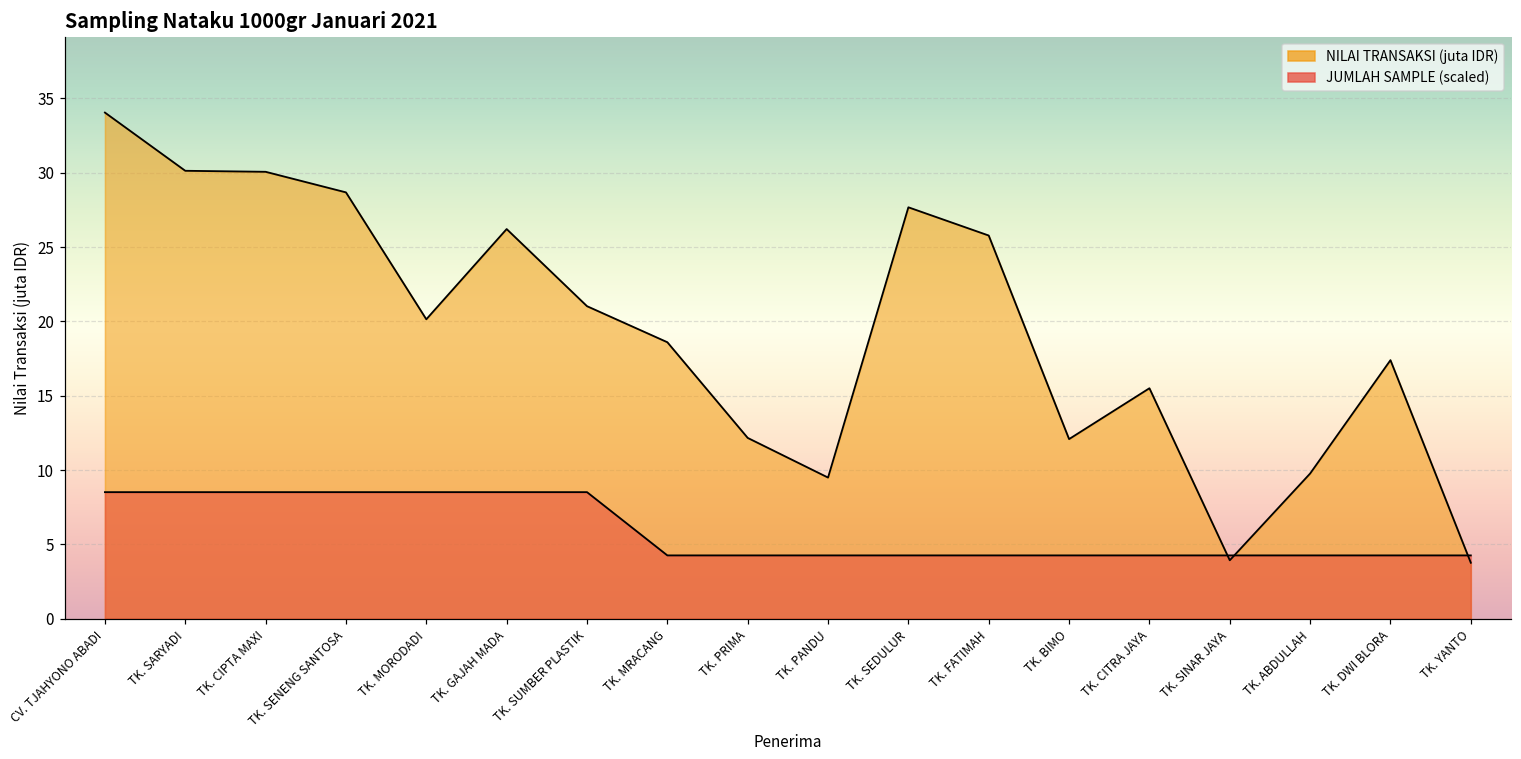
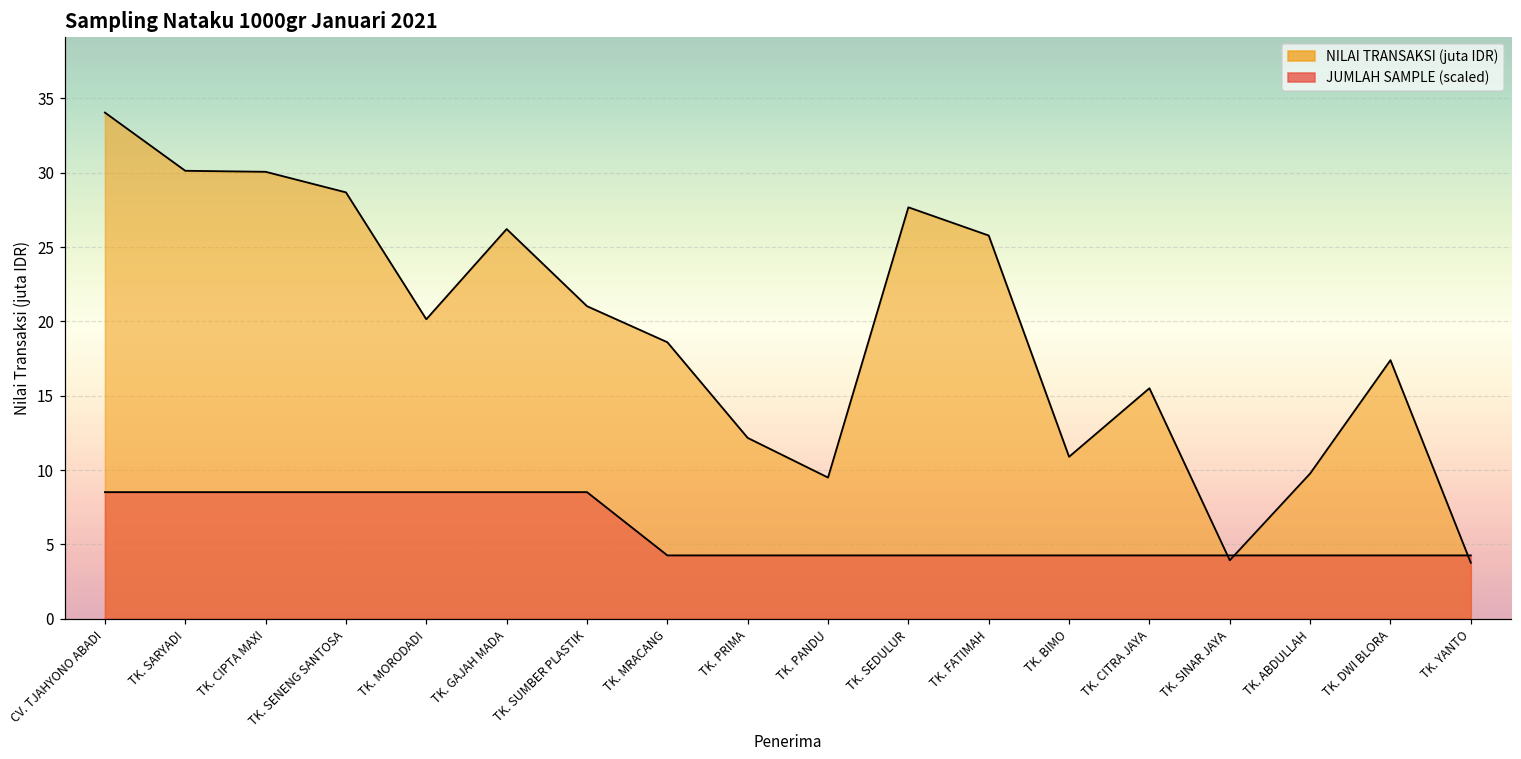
  {
    "NILAI TRANSAKSI (juta IDR)": {
      "CV. TJAHYONO ABADI": 34.0,
      "TK. SARYADI": 30.1,
      "TK. CIPTA MAXI": 30.1,
      "TK. SENENG SANTOSA": 28.7,
      "TK. MORODADI": 20.1,
      "TK. GAJAH MADA": 26.2,
      "TK. SUMBER PLASTIK": 21.0,
      "TK. MRACANG": 18.6,
      "TK. PRIMA": 12.2,
      "TK. PANDU": 9.5,
      "TK. SEDULUR": 27.7,
      "TK. FATIMAH": 25.8,
-     "TK. BIMO": 12.1,
+     "TK. BIMO": 10.9,
      "TK. CITRA JAYA": 15.5,
      "TK. SINAR JAYA": 3.9,
      "TK. ABDULLAH": 9.8,
      "TK. DWI BLORA": 17.4,
      "TK. YANTO": 3.8
    },
    "JUMLAH SAMPLE (scaled)": {
      "CV. TJAHYONO ABADI": 8.5,
      "TK. SARYADI": 8.5,
      "TK. CIPTA MAXI": 8.5,
      "TK. SENENG SANTOSA": 8.5,
      "TK. MORODADI": 8.5,
      "TK. GAJAH MADA": 8.5,
      "TK. SUMBER PLASTIK": 8.5,
      "TK. MRACANG": 4.3,
      "TK. PRIMA": 4.3,
      "TK. PANDU": 4.3,
      "TK. SEDULUR": 4.3,
      "TK. FATIMAH": 4.3,
      "TK. BIMO": 4.3,
      "TK. CITRA JAYA": 4.3,
      "TK. SINAR JAYA": 4.3,
      "TK. ABDULLAH": 4.3,
      "TK. DWI BLORA": 4.3,
      "TK. YANTO": 4.3
    }
  }
